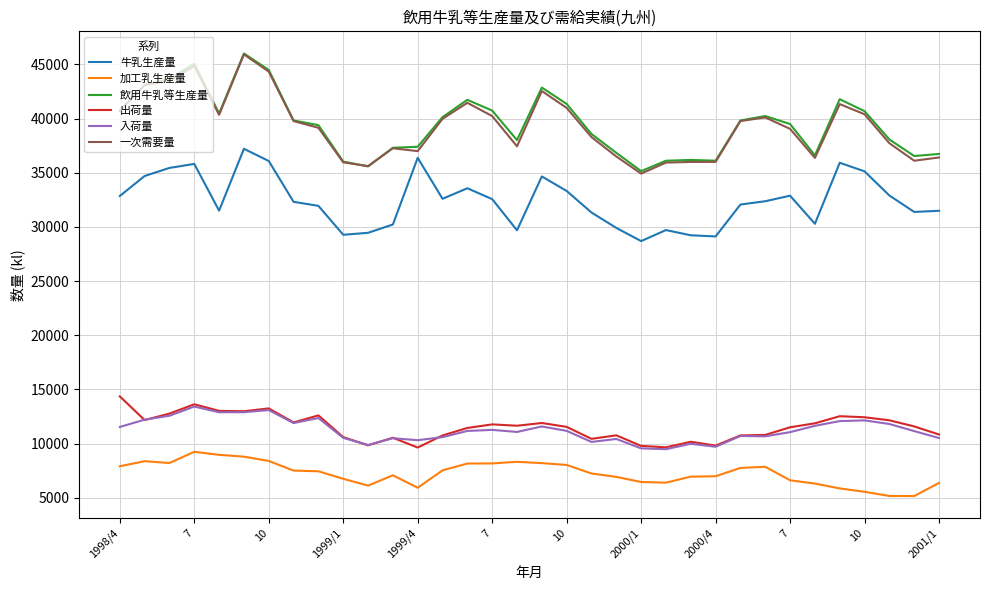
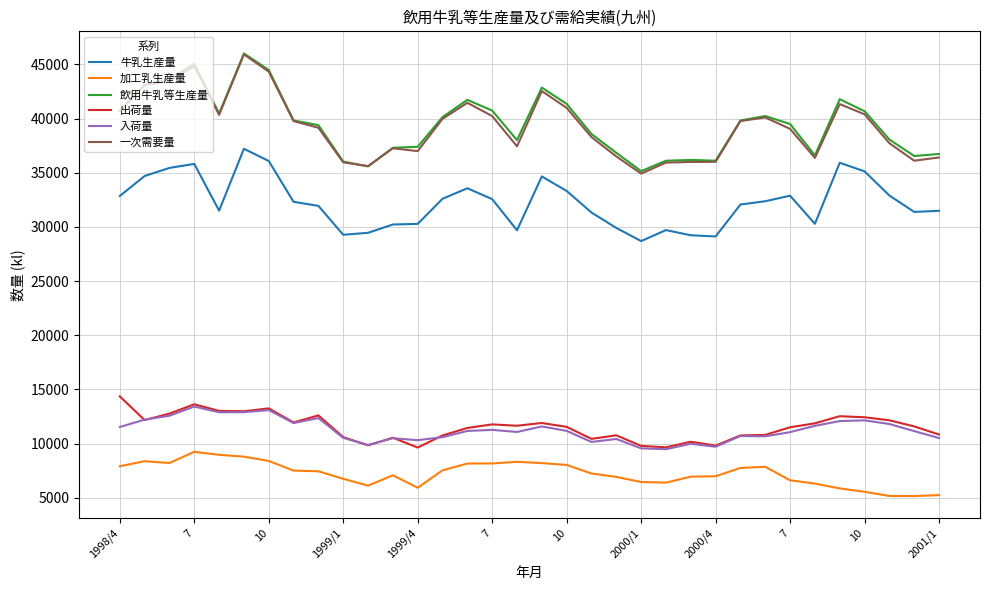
  {
    "牛乳生産量": {
      "1998/4": 32900,
      "1999/1": 29300,
-     "1999/4": 36400,
+     "1999/4": 30300,
      "2000/1": 28700,
      "2000/4": 29100,
      "2001/1": 31500
    },
    "加工乳生産量": {
      "1998/4": 7900,
      "1999/1": 6800,
      "1999/4": 5900,
      "2000/1": 6500,
      "2000/4": 7000,
-     "2001/1": 6400
+     "2001/1": 5200
    },
    "飲用牛乳等生産量": {
      "1999/4": 37400,
      "2001/1": 36700
    },
    "出荷量": {
      "1998/4": 14400,
      "1999/4": 9600,
      "2001/1": 10800
    },
    "入荷量": {
      "1998/4": 11500,
      "1999/4": 10300,
      "2001/1": 10500
    },
    "一次需要量": {
      "1999/4": 37000,
      "2001/1": 36400
    }
  }
